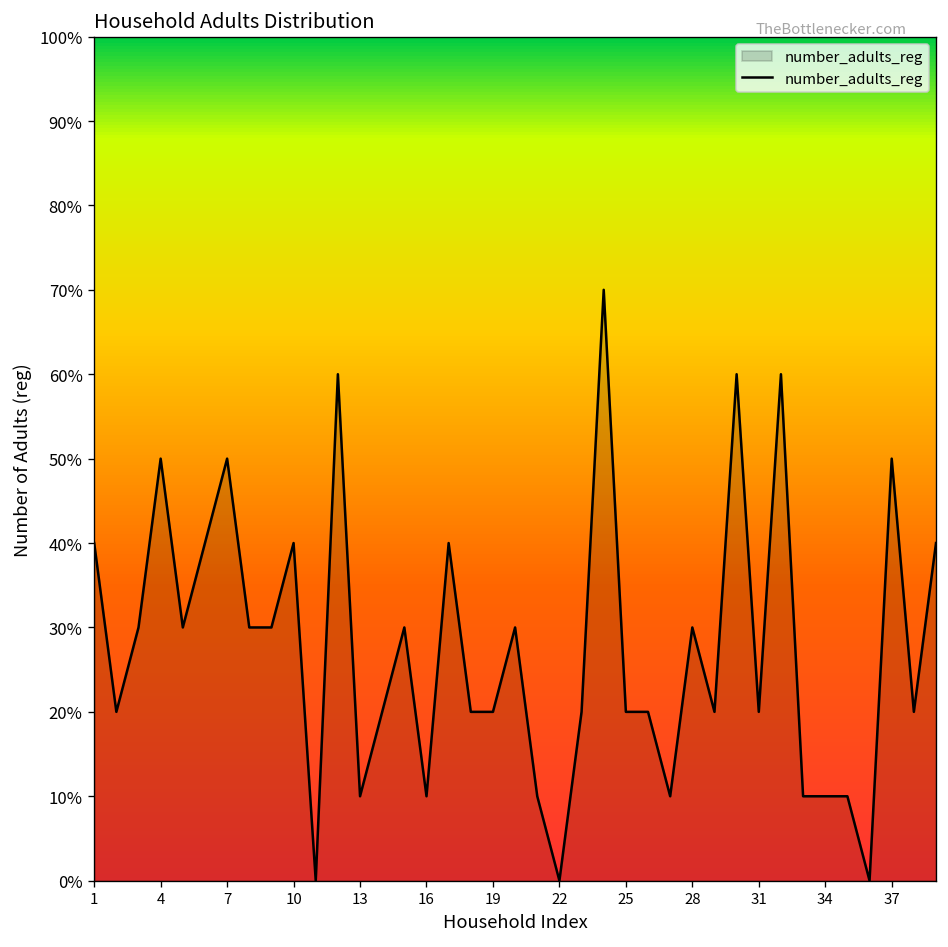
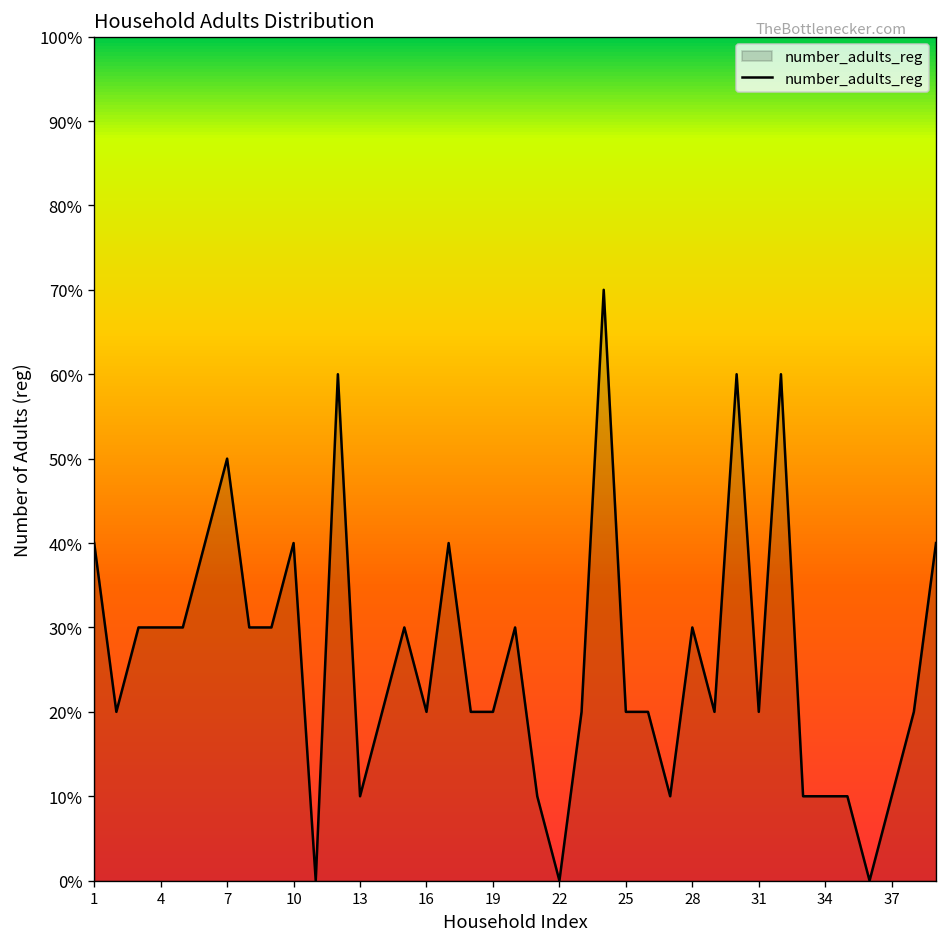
  {
    "1": "40%",
-   "4": "50%",
+   "4": "30%",
    "7": "50%",
    "10": "40%",
    "13": "10%",
-   "16": "10%",
+   "16": "20%",
    "19": "20%",
    "22": "0%",
    "25": "20%",
    "28": "30%",
    "31": "20%",
    "34": "10%",
-   "37": "50%"
+   "37": "10%"
  }
